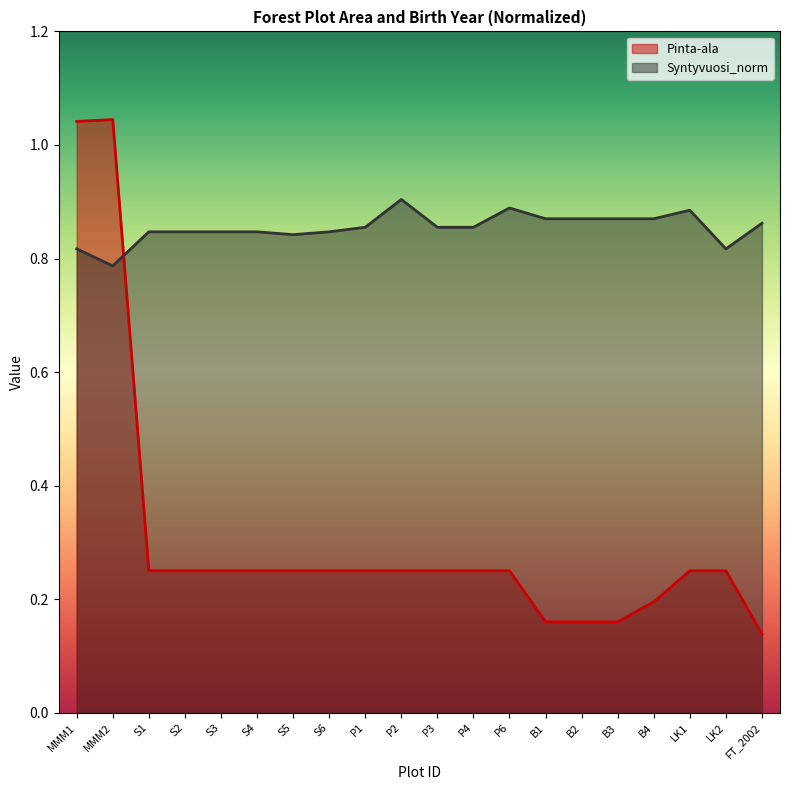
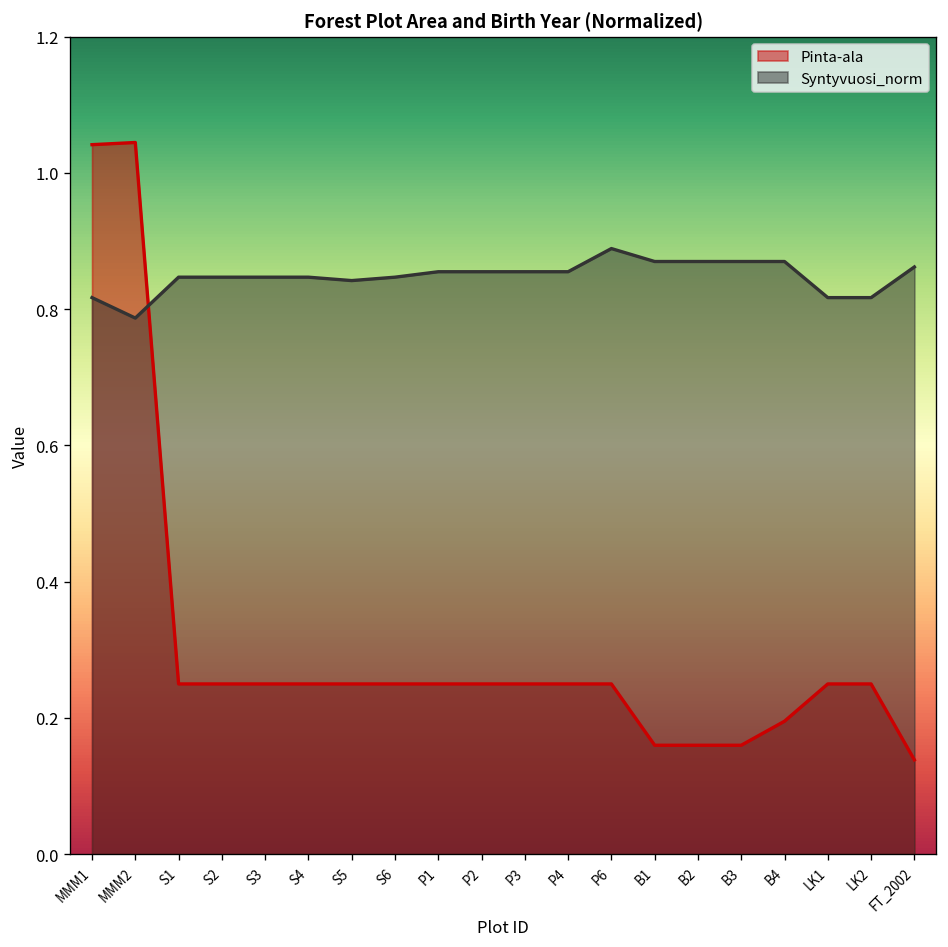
  {
    "Pinta-ala": {
      "MMM1": 1.04,
      "MMM2": 1.04,
      "S1": 0.25,
      "S2": 0.25,
      "S3": 0.25,
      "S4": 0.25,
      "S5": 0.25,
      "S6": 0.25,
      "P1": 0.25,
      "P2": 0.25,
      "P3": 0.25,
      "P4": 0.25,
      "P6": 0.25,
      "B1": 0.16,
      "B2": 0.16,
      "B3": 0.16,
      "B4": 0.20,
      "LK1": 0.25,
      "LK2": 0.25,
      "FT_2002": 0.14
    },
    "Syntyvuosi_norm": {
      "MMM1": 0.82,
      "MMM2": 0.79,
      "S1": 0.85,
      "S2": 0.85,
      "S3": 0.85,
      "S4": 0.85,
      "S5": 0.84,
      "S6": 0.85,
      "P1": 0.86,
-     "P2": 0.90,
+     "P2": 0.86,
      "P3": 0.86,
      "P4": 0.86,
      "P6": 0.89,
      "B1": 0.87,
      "B2": 0.87,
      "B3": 0.87,
      "B4": 0.87,
-     "LK1": 0.89,
+     "LK1": 0.82,
      "LK2": 0.82,
      "FT_2002": 0.86
    }
  }
